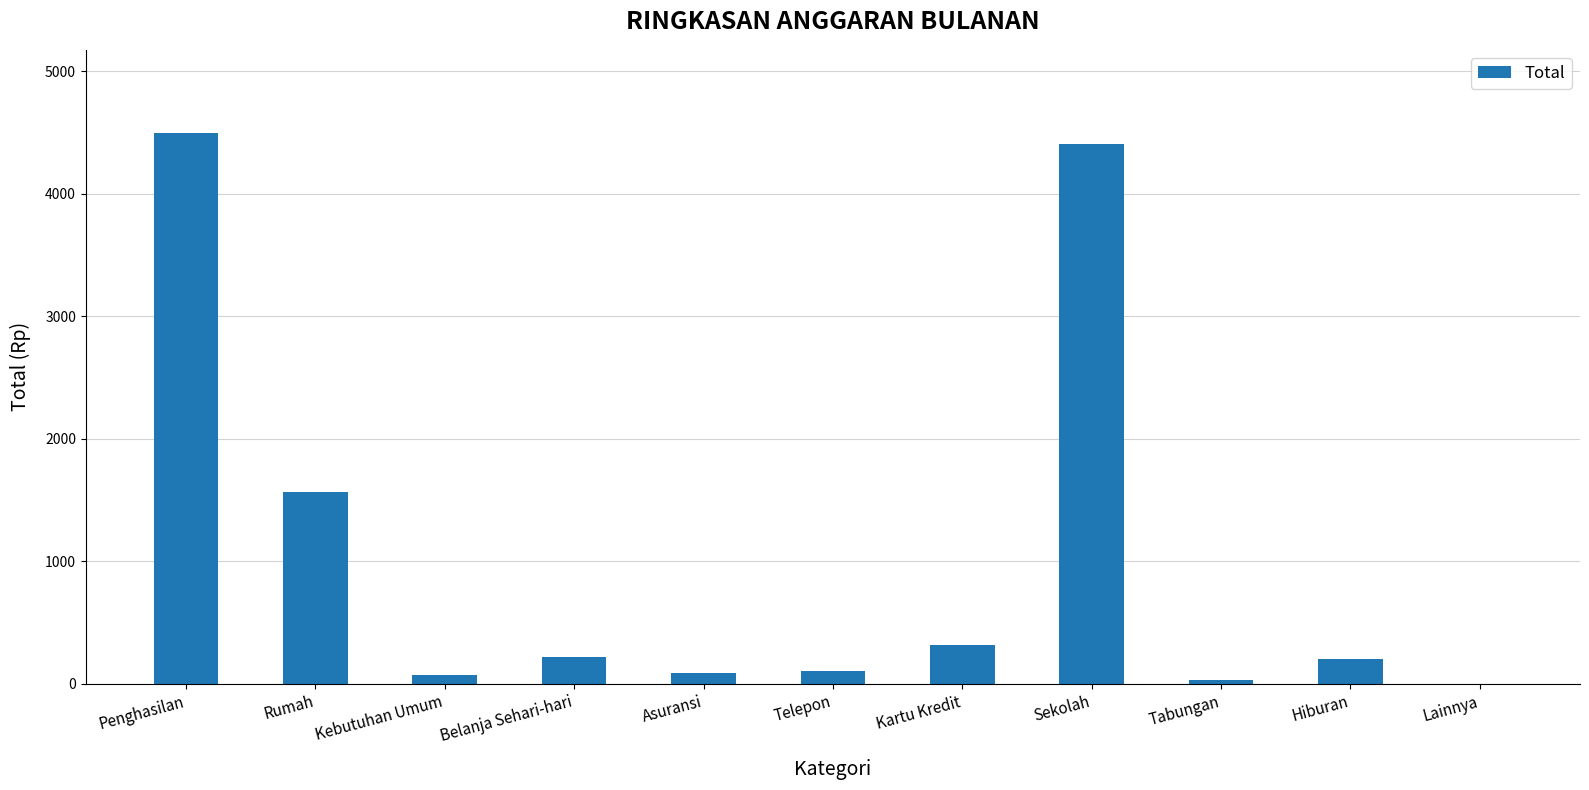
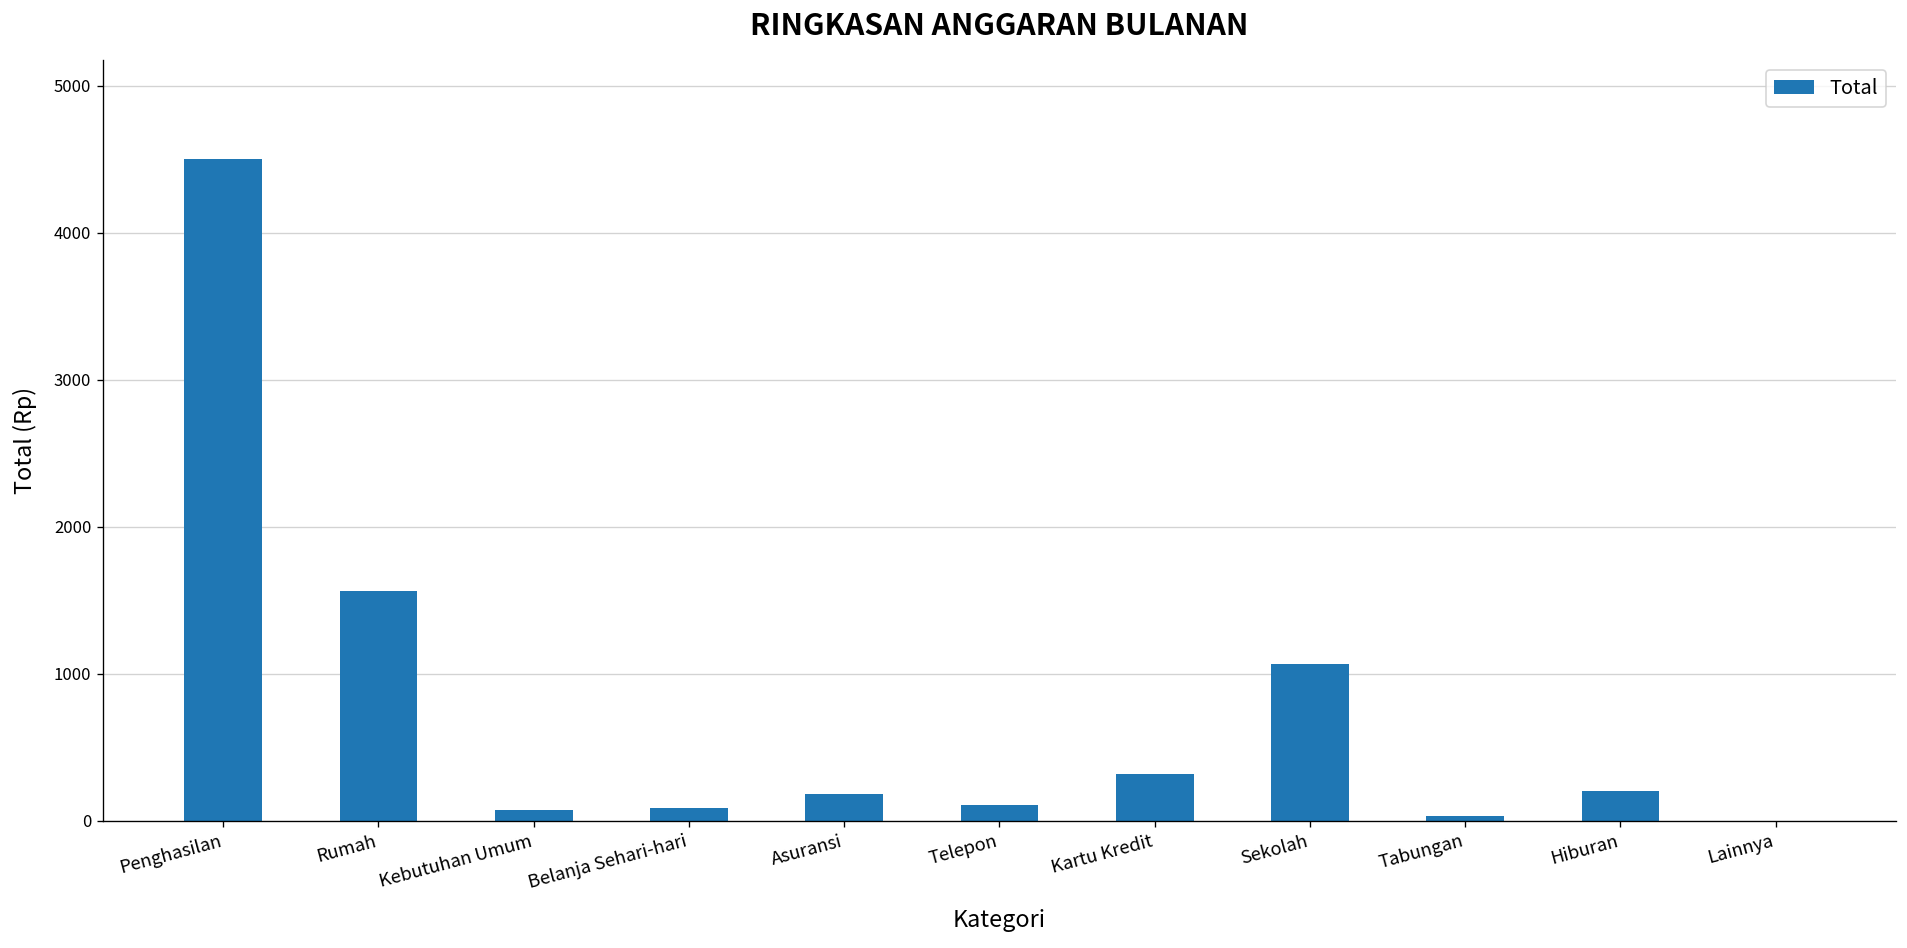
  {
    "Penghasilan": 4500,
    "Rumah": 1570,
    "Kebutuhan Umum": 70,
-   "Belanja Sehari-hari": 220,
-   "Asuransi": 90,
+   "Belanja Sehari-hari": 90,
+   "Asuransi": 180,
    "Telepon": 100,
    "Kartu Kredit": 320,
-   "Sekolah": 4410,
+   "Sekolah": 1060,
    "Tabungan": 30,
    "Hiburan": 200,
    "Lainnya": 0
  }
